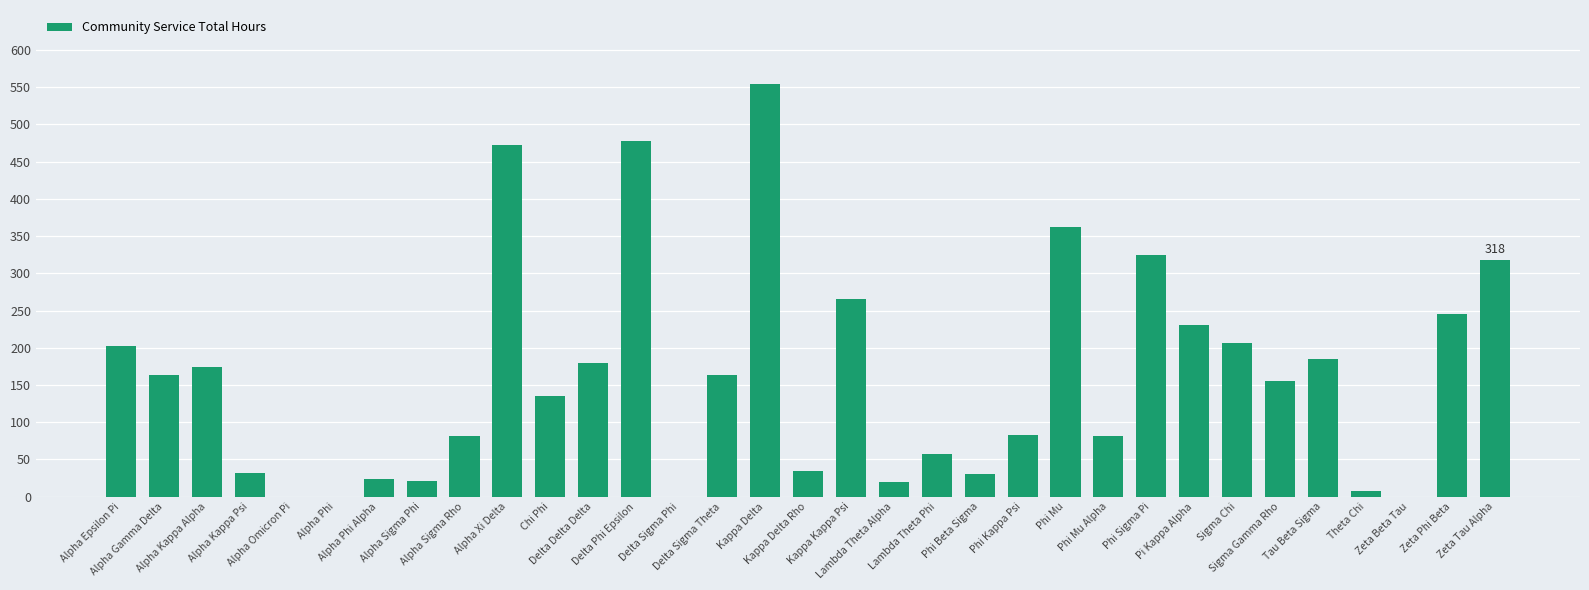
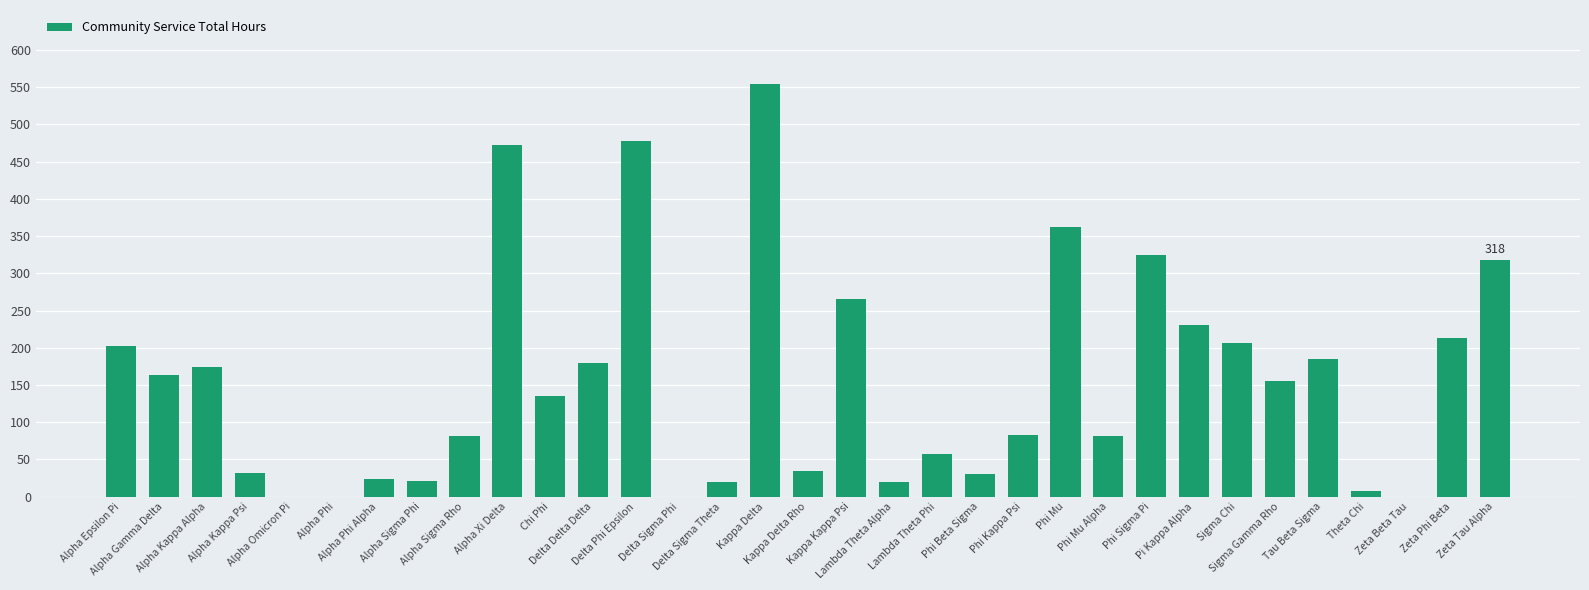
  {
    "Alpha Epsilon Pi": 200,
    "Alpha Gamma Delta": 160,
    "Alpha Kappa Alpha": 170,
    "Alpha Kappa Psi": 30,
    "Alpha Omicron Pi": 0,
    "Alpha Phi": 0,
    "Alpha Phi Alpha": 20,
    "Alpha Sigma Phi": 20,
    "Alpha Sigma Rho": 80,
    "Alpha Xi Delta": 470,
    "Chi Phi": 140,
    "Delta Delta Delta": 180,
    "Delta Phi Epsilon": 480,
    "Delta Sigma Phi": 0,
-   "Delta Sigma Theta": 160,
+   "Delta Sigma Theta": 20,
    "Kappa Delta": 550,
    "Kappa Delta Rho": 30,
    "Kappa Kappa Psi": 270,
    "Lambda Theta Alpha": 20,
    "Lambda Theta Phi": 60,
    "Phi Beta Sigma": 30,
    "Phi Kappa Psi": 80,
    "Phi Mu": 360,
    "Phi Mu Alpha": 80,
    "Phi Sigma Pi": 320,
    "Pi Kappa Alpha": 230,
    "Sigma Chi": 210,
    "Sigma Gamma Rho": 160,
    "Tau Beta Sigma": 190,
    "Theta Chi": 10,
    "Zeta Beta Tau": 0,
-   "Zeta Phi Beta": 250
+   "Zeta Phi Beta": 210
  }
